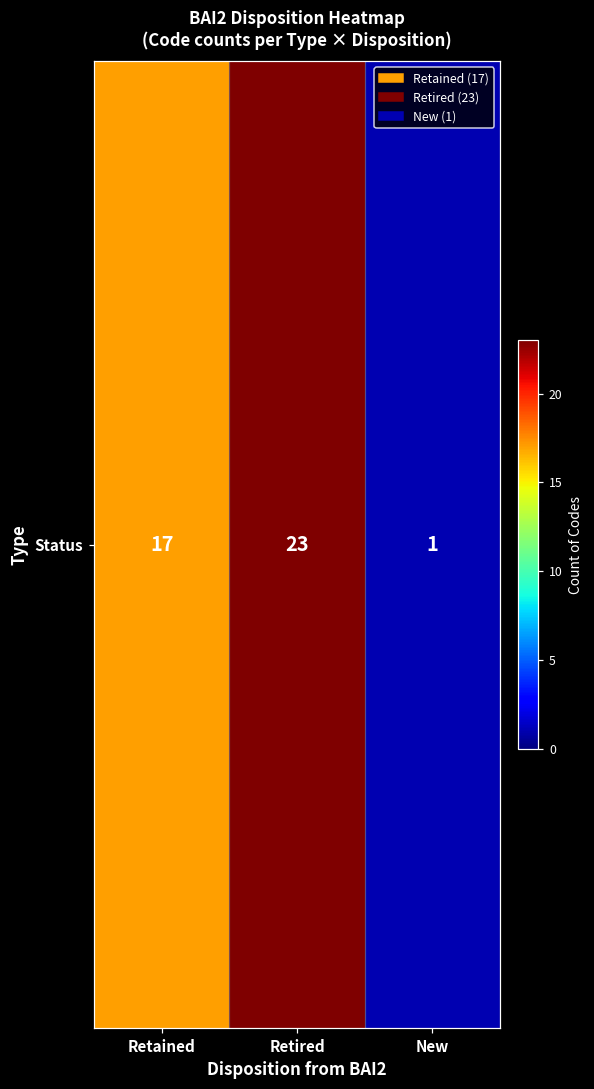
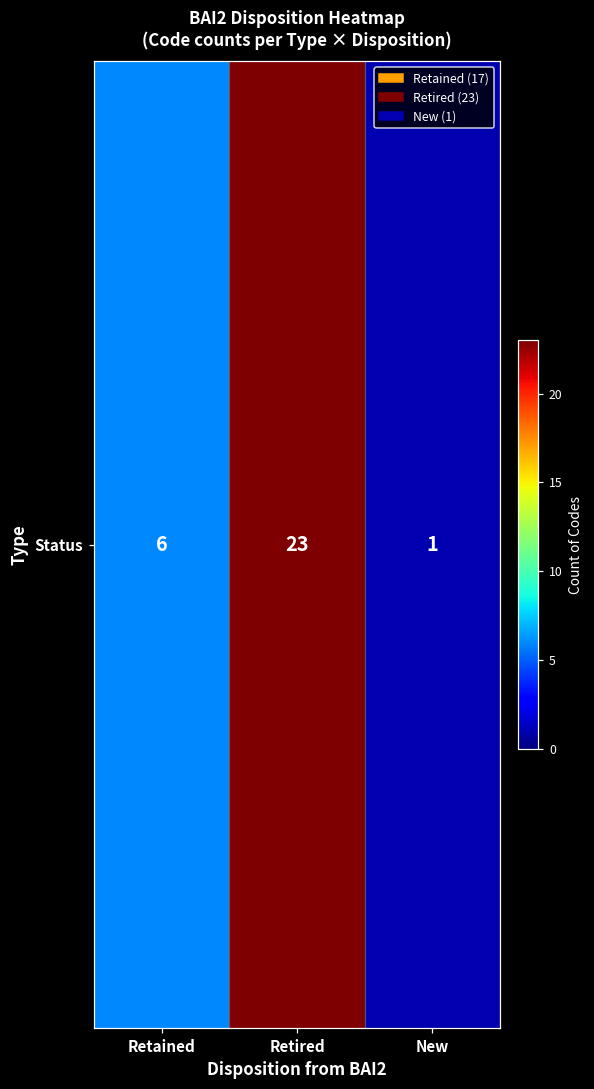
  {
    "Status": {
-     "Retained": 17,
+     "Retained": 6,
      "Retired": 23,
      "New": 1
    }
  }
